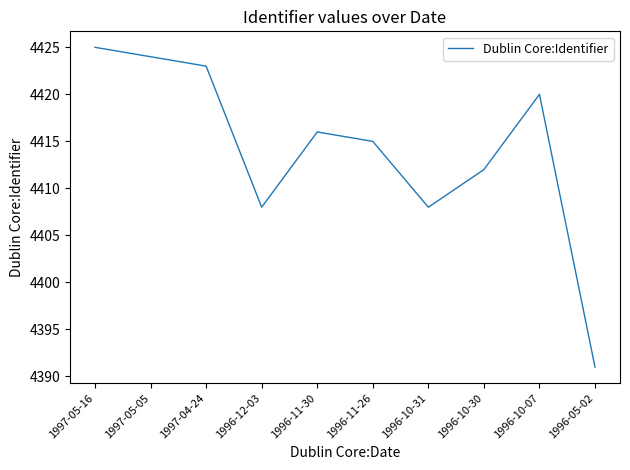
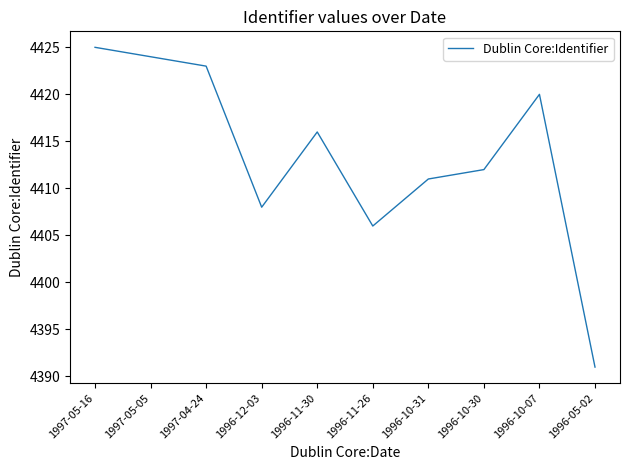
  {
    "1997-05-16": 4425,
    "1997-05-05": 4424,
    "1997-04-24": 4423,
    "1996-12-03": 4408,
    "1996-11-30": 4416,
-   "1996-11-26": 4415,
-   "1996-10-31": 4408,
+   "1996-11-26": 4406,
+   "1996-10-31": 4411,
    "1996-10-30": 4412,
    "1996-10-07": 4420,
    "1996-05-02": 4391
  }
